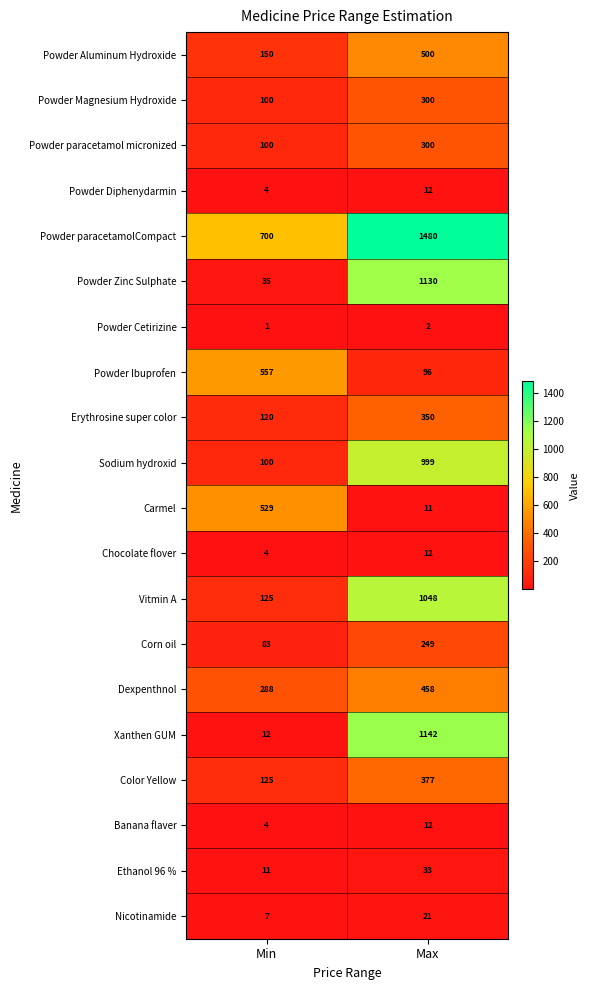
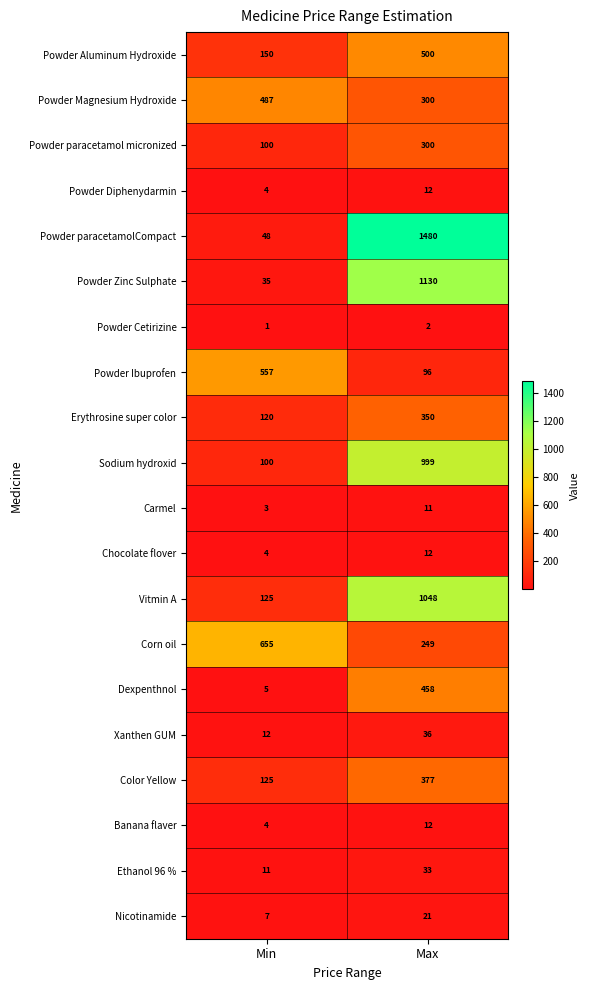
  {
    "Powder Aluminum Hydroxide": {
      "Min": 150,
      "Max": 500
    },
    "Powder Magnesium Hydroxide": {
-     "Min": 100,
+     "Min": 487,
      "Max": 300
    },
    "Powder paracetamol micronized": {
      "Min": 100,
      "Max": 300
    },
    "Powder Diphenydarmin": {
      "Min": 4,
      "Max": 12
    },
    "Powder paracetamolCompact": {
-     "Min": 700,
+     "Min": 48,
      "Max": 1480
    },
    "Powder Zinc Sulphate": {
      "Min": 35,
      "Max": 1130
    },
    "Powder Cetirizine": {
      "Min": 1,
      "Max": 2
    },
    "Powder Ibuprofen": {
      "Min": 557,
      "Max": 96
    },
    "Erythrosine super color": {
      "Min": 120,
      "Max": 350
    },
    "Sodium hydroxid": {
      "Min": 100,
      "Max": 999
    },
    "Carmel": {
-     "Min": 529,
+     "Min": 3,
      "Max": 11
    },
    "Chocolate flover": {
      "Min": 4,
      "Max": 12
    },
    "Vitmin A": {
      "Min": 125,
      "Max": 1048
    },
    "Corn oil": {
-     "Min": 83,
+     "Min": 655,
      "Max": 249
    },
    "Dexpenthnol": {
-     "Min": 288,
+     "Min": 5,
      "Max": 458
    },
    "Xanthen GUM": {
      "Min": 12,
-     "Max": 1142
+     "Max": 36
    },
    "Color Yellow": {
      "Min": 125,
      "Max": 377
    },
    "Banana flaver": {
      "Min": 4,
      "Max": 12
    },
    "Ethanol 96 %": {
      "Min": 11,
      "Max": 33
    },
    "Nicotinamide": {
      "Min": 7,
      "Max": 21
    }
  }
